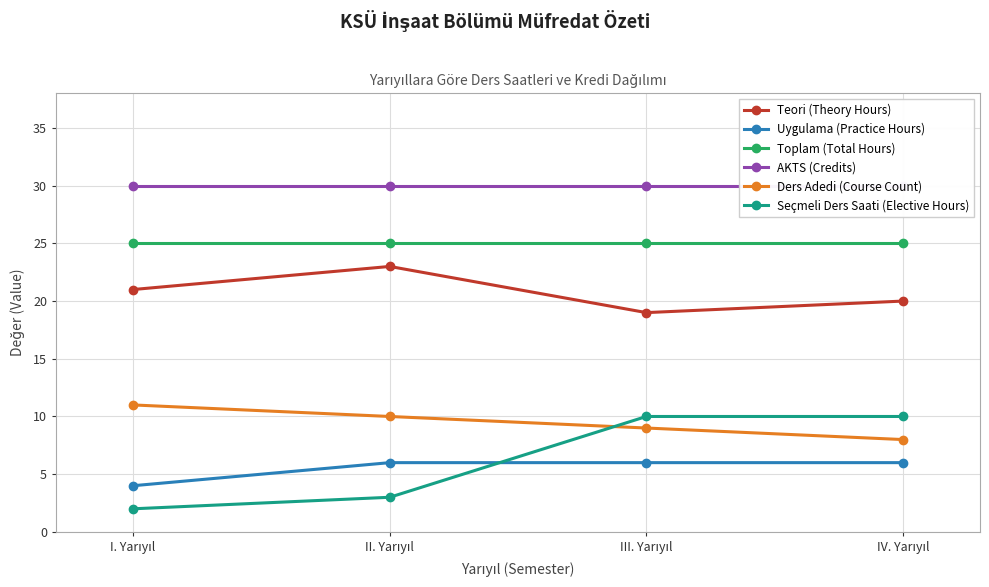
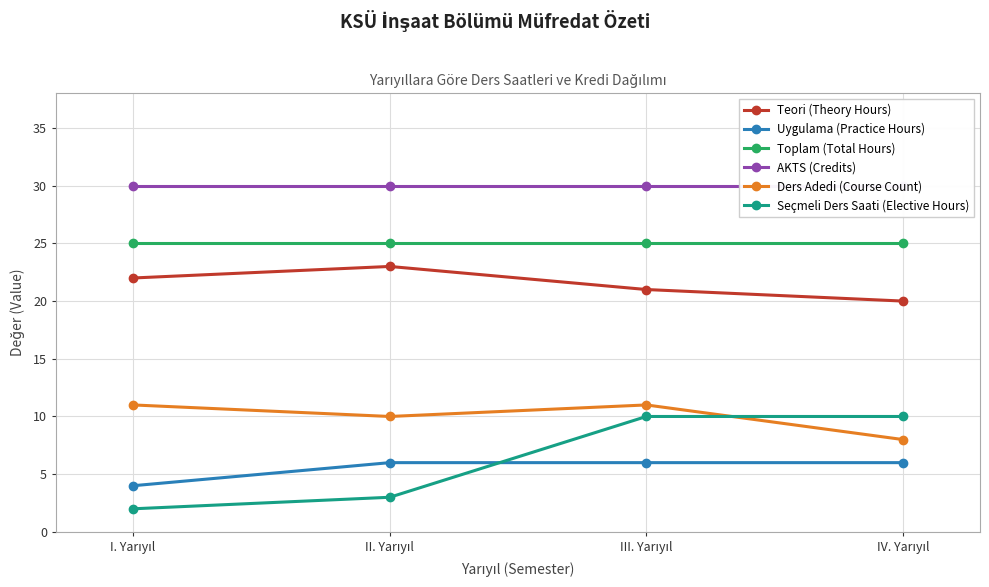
  {
    "Teori (Theory Hours)": {
-     "I. Yarıyıl": 21,
+     "I. Yarıyıl": 22,
      "II. Yarıyıl": 23,
-     "III. Yarıyıl": 19,
+     "III. Yarıyıl": 21,
      "IV. Yarıyıl": 20
    },
    "Uygulama (Practice Hours)": {
      "I. Yarıyıl": 4,
      "II. Yarıyıl": 6,
      "III. Yarıyıl": 6,
      "IV. Yarıyıl": 6
    },
    "AKTS (Credits)": {
      "I. Yarıyıl": 30,
      "II. Yarıyıl": 30,
      "III. Yarıyıl": 30
    },
    "Ders Adedi (Course Count)": {
      "I. Yarıyıl": 11,
      "II. Yarıyıl": 10,
-     "III. Yarıyıl": 9,
+     "III. Yarıyıl": 11,
      "IV. Yarıyıl": 8
    }
  }
